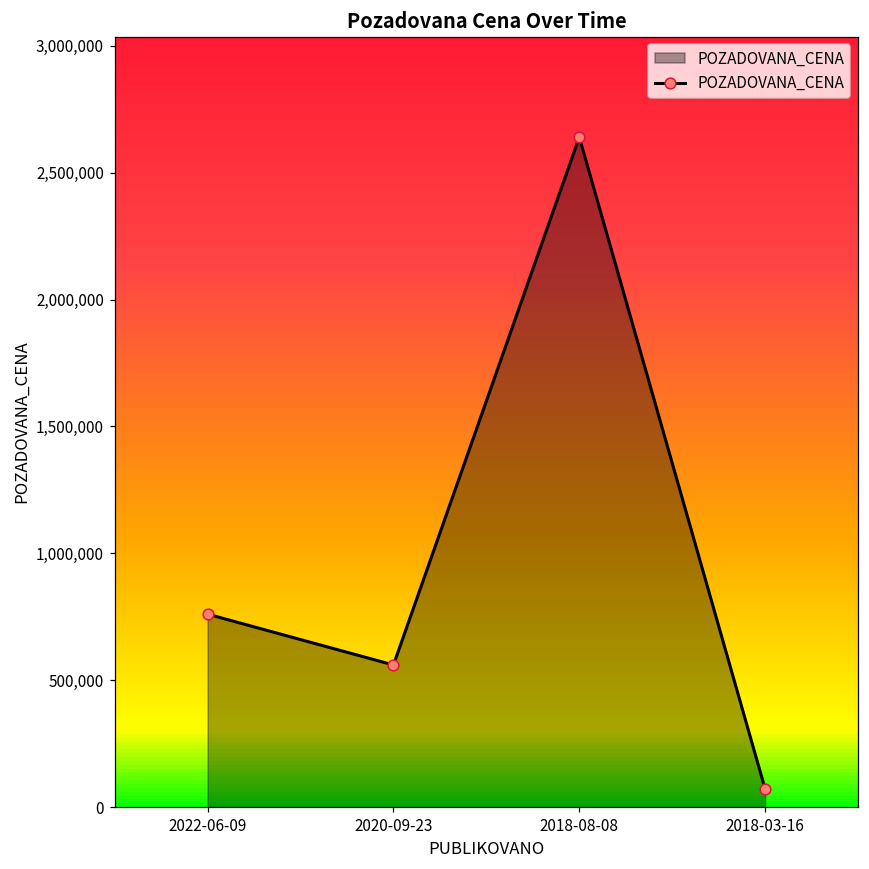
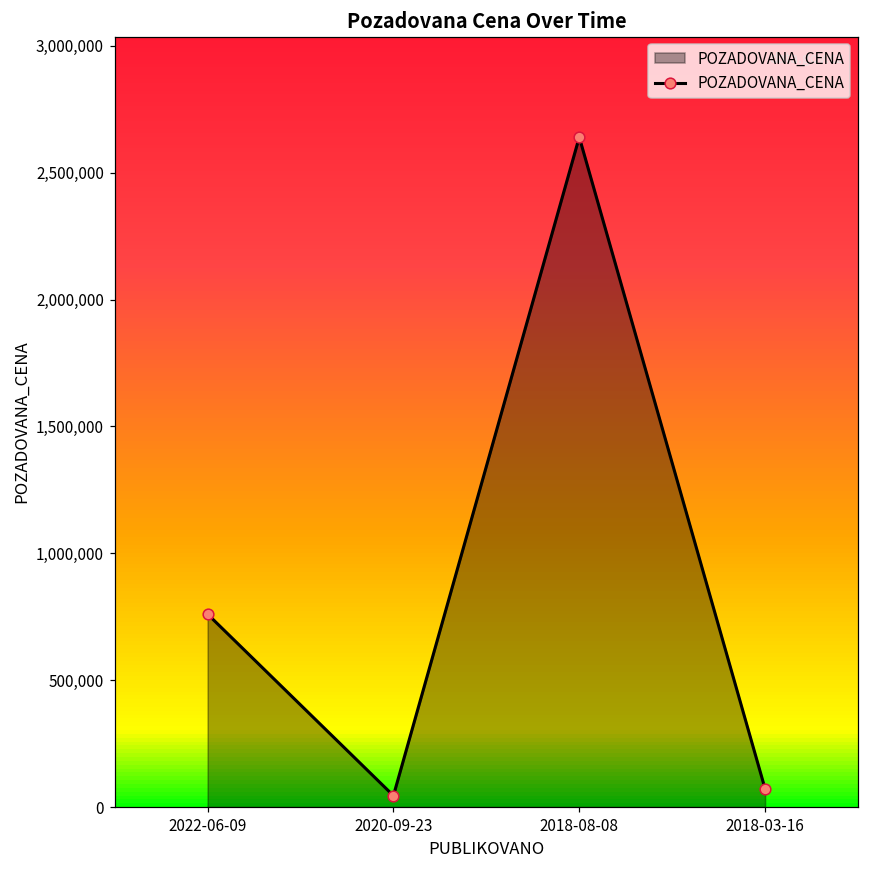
  {
    "POZADOVANA_CENA": {
      "2022-06-09": "760,000",
-     "2020-09-23": "560,000",
+     "2020-09-23": "50,000",
      "2018-08-08": "2,640,000",
      "2018-03-16": "70,000"
    }
  }
